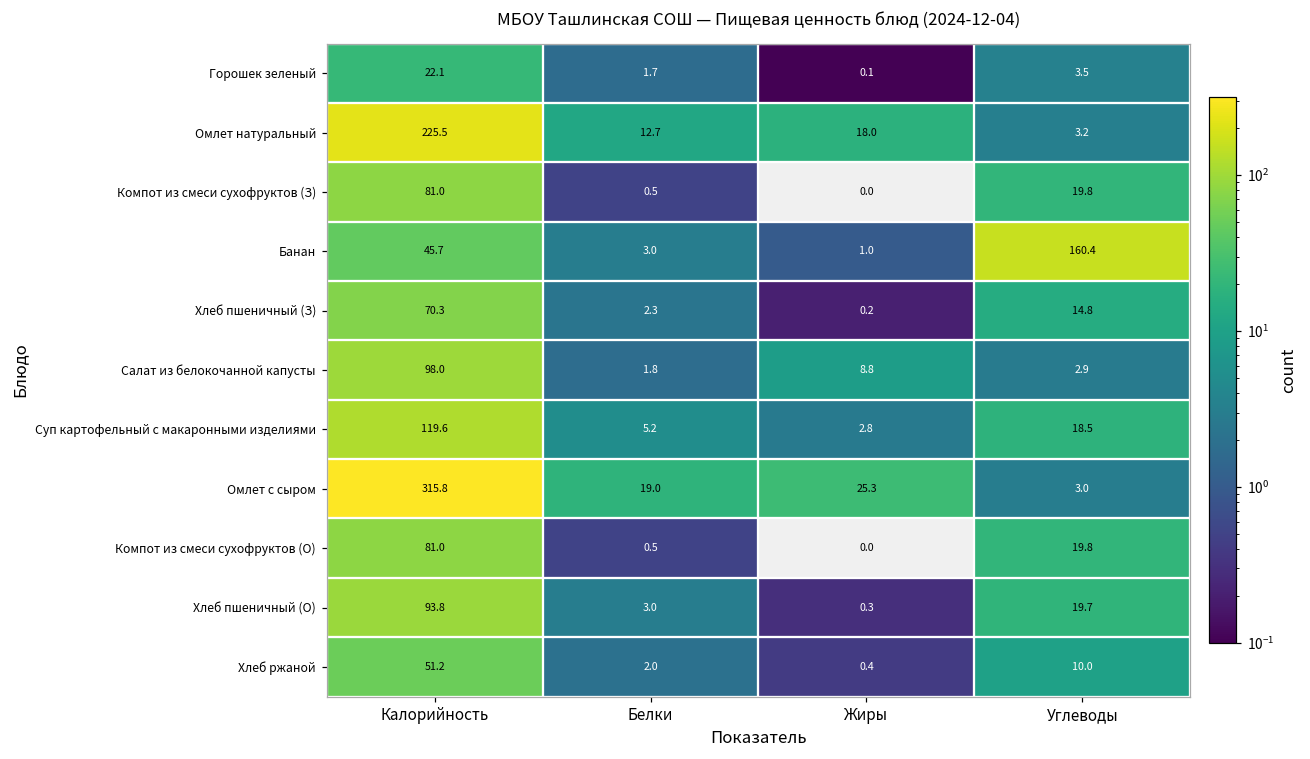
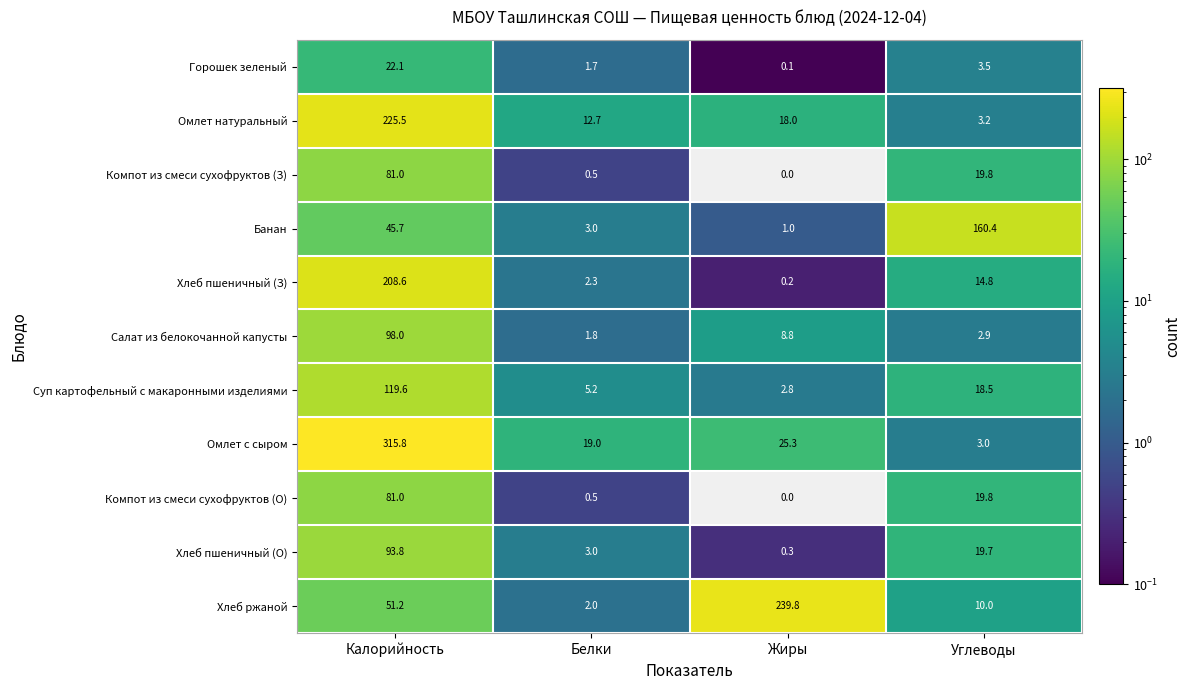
  {
    "Горошек зеленый": {
      "Калорийность": 22.1,
      "Белки": 1.7,
      "Жиры": 0.1,
      "Углеводы": 3.5
    },
    "Омлет натуральный": {
      "Калорийность": 225.5,
      "Белки": 12.7,
      "Жиры": 18.0,
      "Углеводы": 3.2
    },
    "Компот из смеси сухофруктов (З)": {
      "Калорийность": 81.0,
      "Белки": 0.5,
      "Жиры": 0.0,
      "Углеводы": 19.8
    },
    "Банан": {
      "Калорийность": 45.7,
      "Белки": 3.0,
      "Жиры": 1.0,
      "Углеводы": 160.4
    },
    "Хлеб пшеничный (З)": {
-     "Калорийность": 70.3,
+     "Калорийность": 208.6,
      "Белки": 2.3,
      "Жиры": 0.2,
      "Углеводы": 14.8
    },
    "Салат из белокочанной капусты": {
      "Калорийность": 98.0,
      "Белки": 1.8,
      "Жиры": 8.8,
      "Углеводы": 2.9
    },
    "Суп картофельный с макаронными изделиями": {
      "Калорийность": 119.6,
      "Белки": 5.2,
      "Жиры": 2.8,
      "Углеводы": 18.5
    },
    "Омлет с сыром": {
      "Калорийность": 315.8,
      "Белки": 19.0,
      "Жиры": 25.3,
      "Углеводы": 3.0
    },
    "Компот из смеси сухофруктов (О)": {
      "Калорийность": 81.0,
      "Белки": 0.5,
      "Жиры": 0.0,
      "Углеводы": 19.8
    },
    "Хлеб пшеничный (О)": {
      "Калорийность": 93.8,
      "Белки": 3.0,
      "Жиры": 0.3,
      "Углеводы": 19.7
    },
    "Хлеб ржаной": {
      "Калорийность": 51.2,
      "Белки": 2.0,
-     "Жиры": 0.4,
+     "Жиры": 239.8,
      "Углеводы": 10.0
    }
  }
